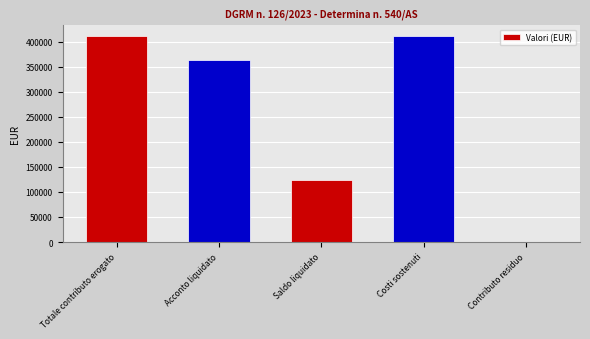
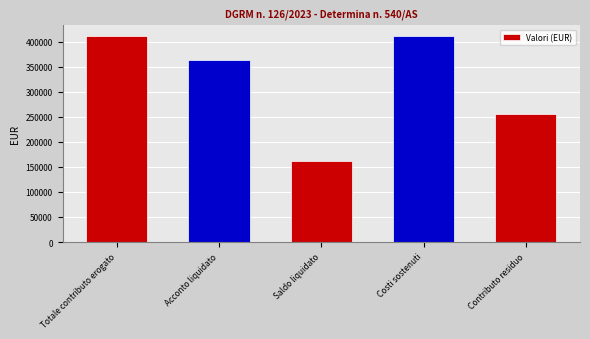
  {
    "Totale contributo erogato": 410000,
    "Acconto liquidato": 360000,
-   "Saldo liquidato": 120000,
+   "Saldo liquidato": 160000,
    "Costi sostenuti": 410000,
-   "Contributo residuo": 0
+   "Contributo residuo": 260000
  }
